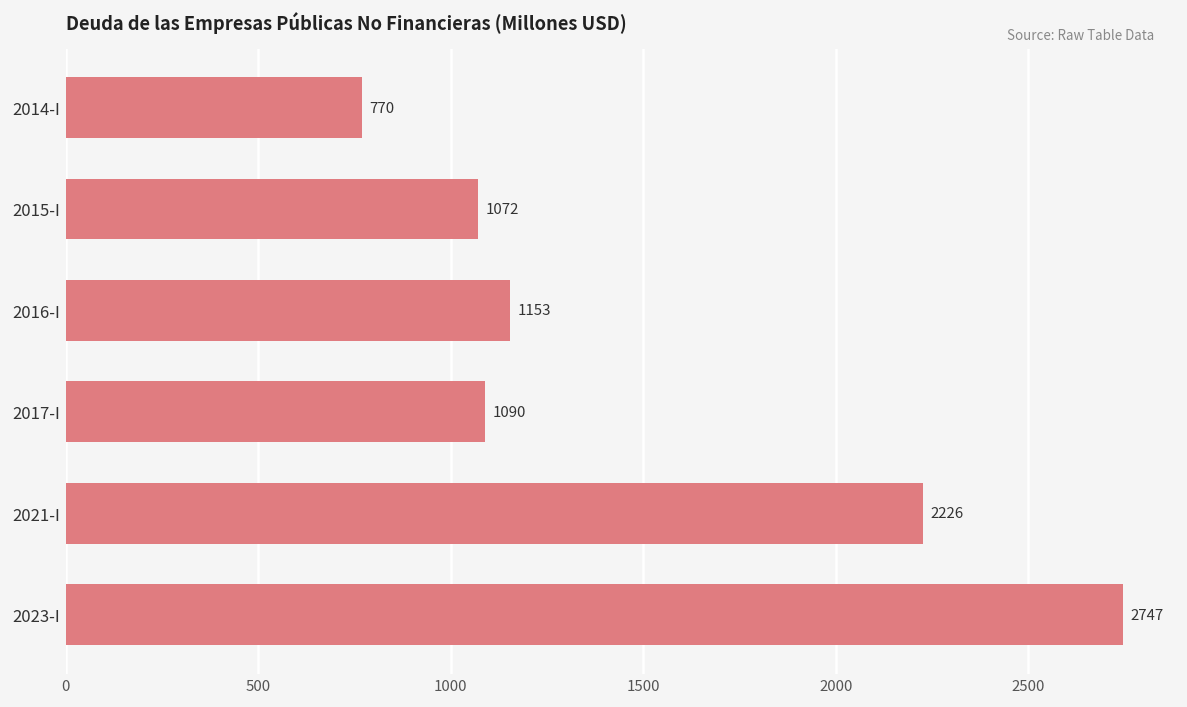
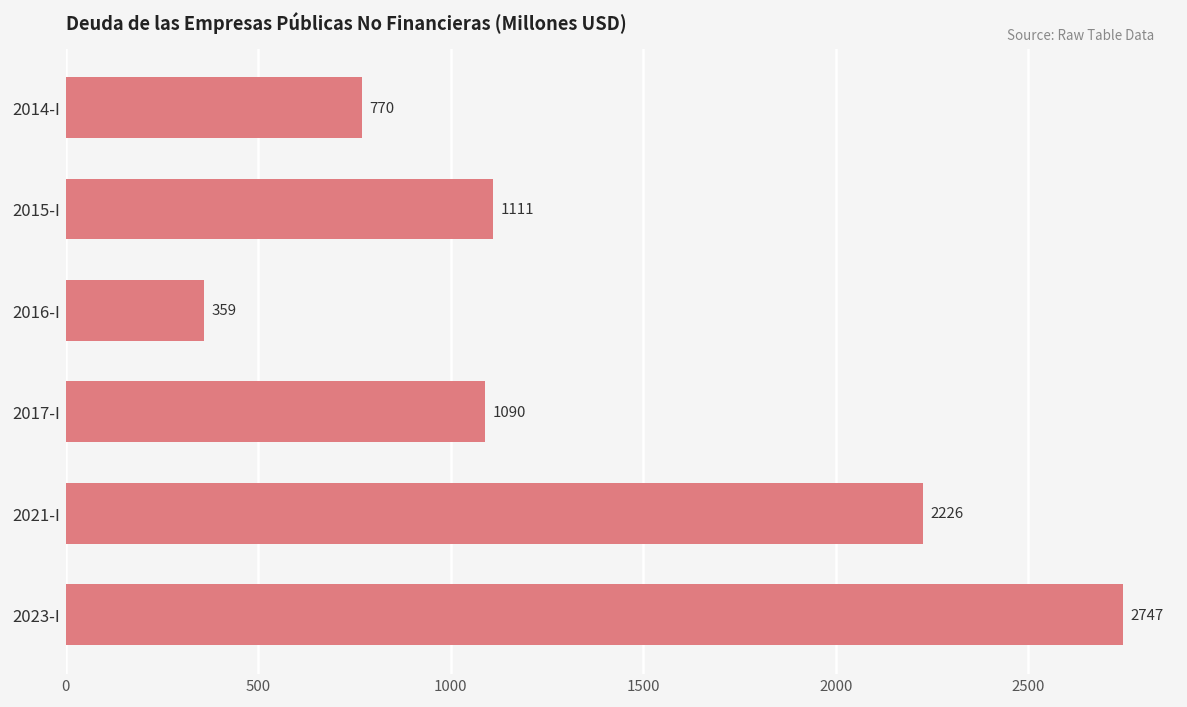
  {
    "2014-I": 770,
-   "2015-I": 1072,
-   "2016-I": 1153,
+   "2015-I": 1111,
+   "2016-I": 359,
    "2017-I": 1090,
    "2021-I": 2226,
    "2023-I": 2747
  }
